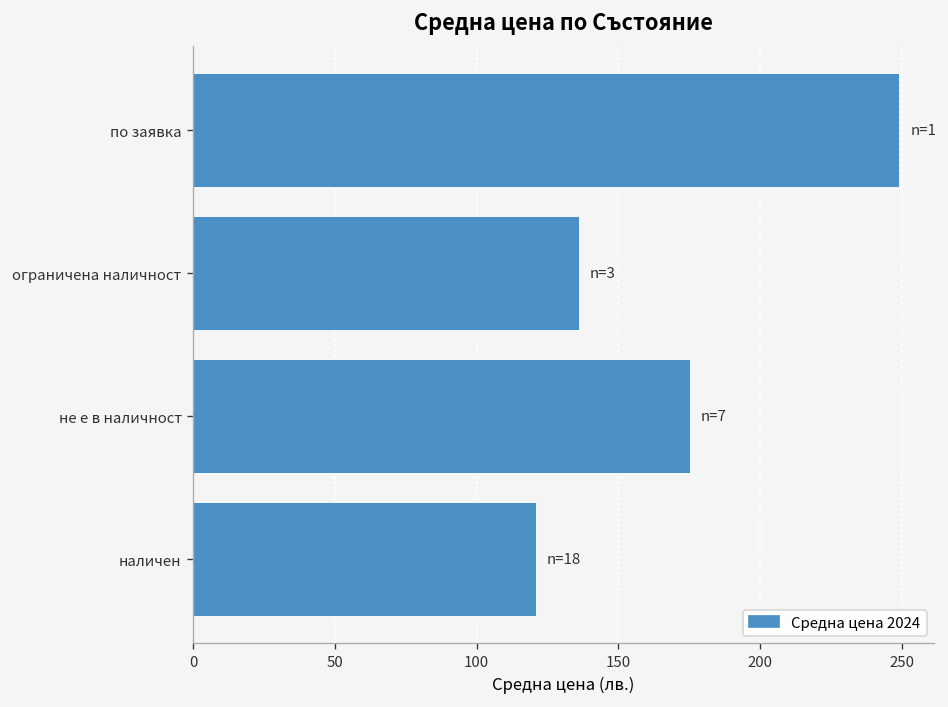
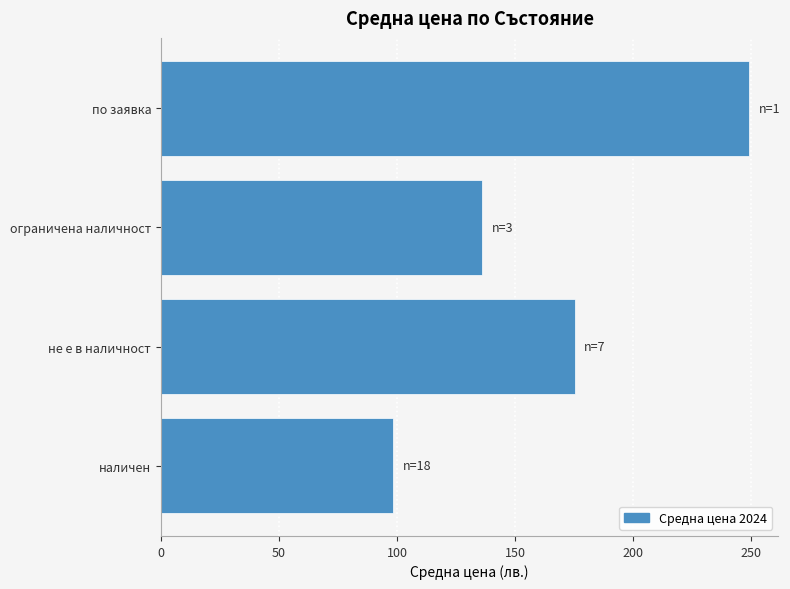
  {
-   "наличен": 121
+   "наличен": 98
  }
